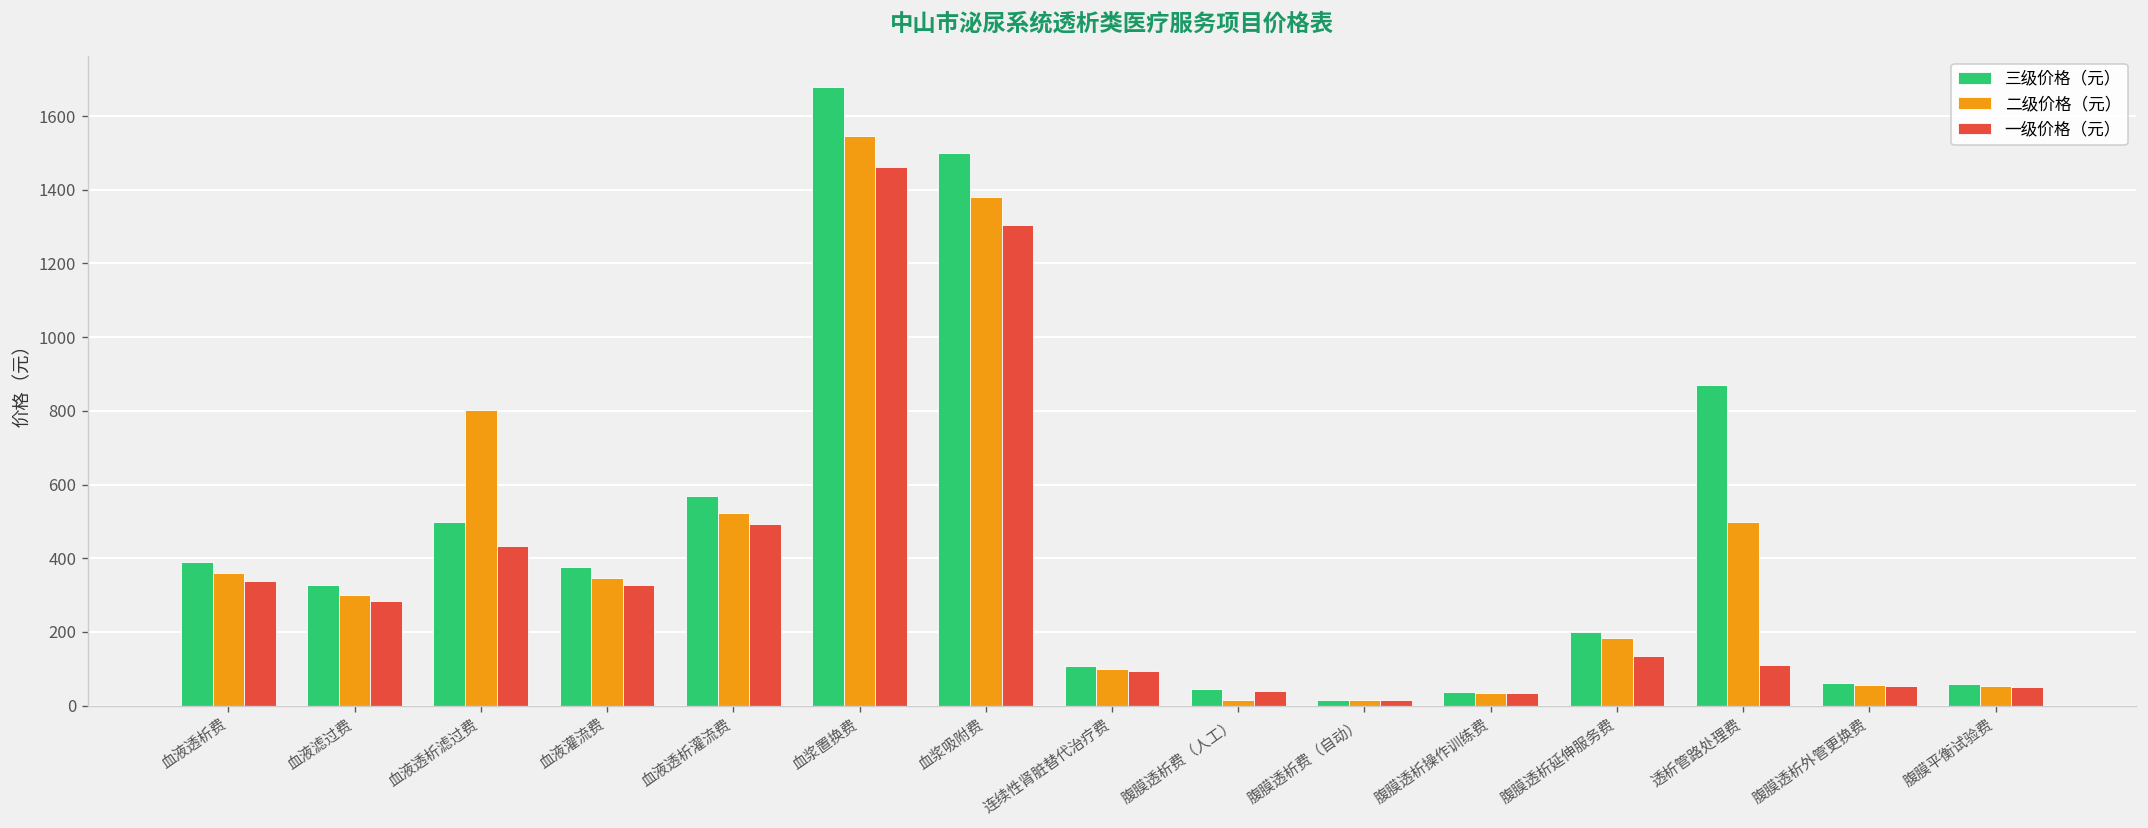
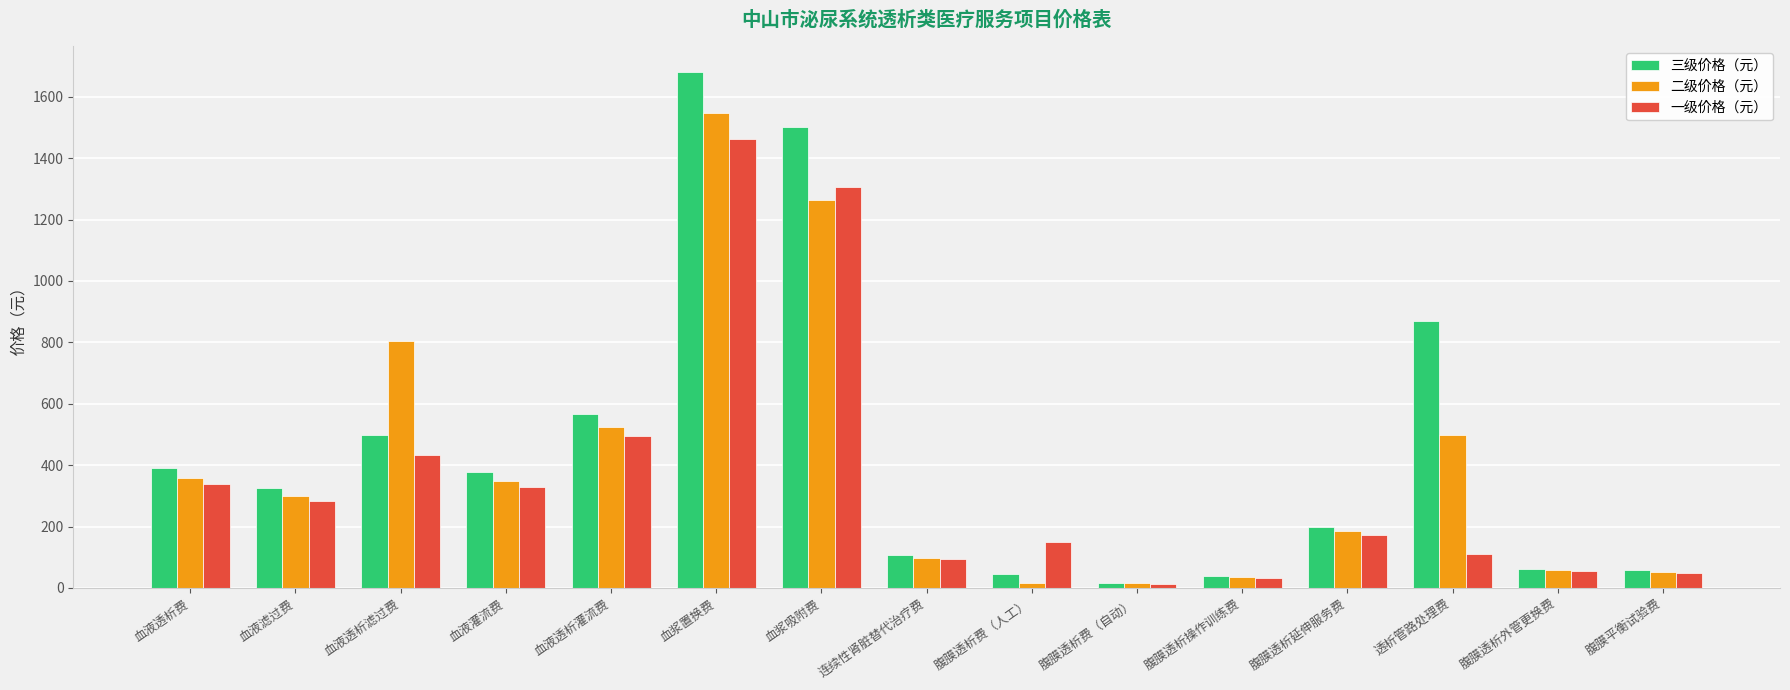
  {
    "三级价格（元）": {
      "血液透析费": 390,
      "血液滤过费": 330,
      "血液透析滤过费": 500,
      "血液灌流费": 380,
      "血液透析灌流费": 570,
      "血浆置换费": 1680,
      "血浆吸附费": 1500,
      "连续性肾脏替代治疗费": 110,
      "腹膜透析费（人工）": 50,
      "腹膜透析费（自动）": 20,
      "腹膜透析操作训练费": 40,
      "腹膜透析延伸服务费": 200,
      "透析管路处理费": 870,
      "腹膜透析外管更换费": 60,
      "腹膜平衡试验费": 60
    },
    "二级价格（元）": {
      "血液透析费": 360,
      "血液滤过费": 300,
      "血液透析滤过费": 800,
      "血液灌流费": 350,
      "血液透析灌流费": 520,
      "血浆置换费": 1550,
-     "血浆吸附费": 1380,
+     "血浆吸附费": 1260,
      "连续性肾脏替代治疗费": 100,
      "腹膜透析费（人工）": 20,
      "腹膜透析费（自动）": 20,
      "腹膜透析操作训练费": 40,
      "腹膜透析延伸服务费": 180,
      "透析管路处理费": 500,
      "腹膜透析外管更换费": 60,
      "腹膜平衡试验费": 50
    },
    "一级价格（元）": {
      "血液透析费": 340,
      "血液滤过费": 280,
      "血液透析滤过费": 430,
      "血液灌流费": 330,
      "血液透析灌流费": 490,
      "血浆置换费": 1460,
      "血浆吸附费": 1310,
      "连续性肾脏替代治疗费": 90,
-     "腹膜透析费（人工）": 40,
+     "腹膜透析费（人工）": 150,
      "腹膜透析费（自动）": 10,
      "腹膜透析操作训练费": 30,
-     "腹膜透析延伸服务费": 140,
+     "腹膜透析延伸服务费": 170,
      "透析管路处理费": 110,
      "腹膜透析外管更换费": 50,
      "腹膜平衡试验费": 50
    }
  }
